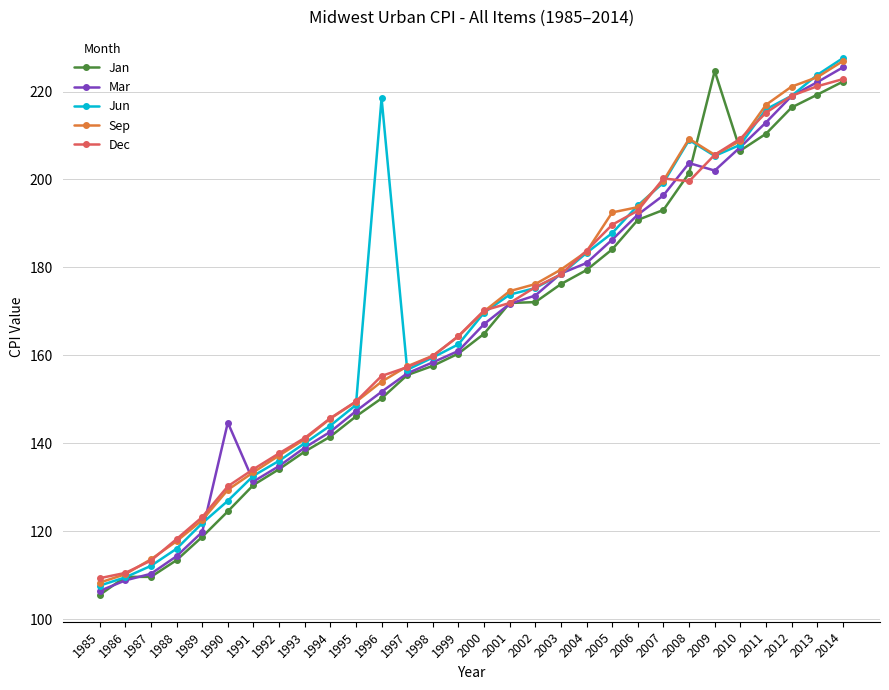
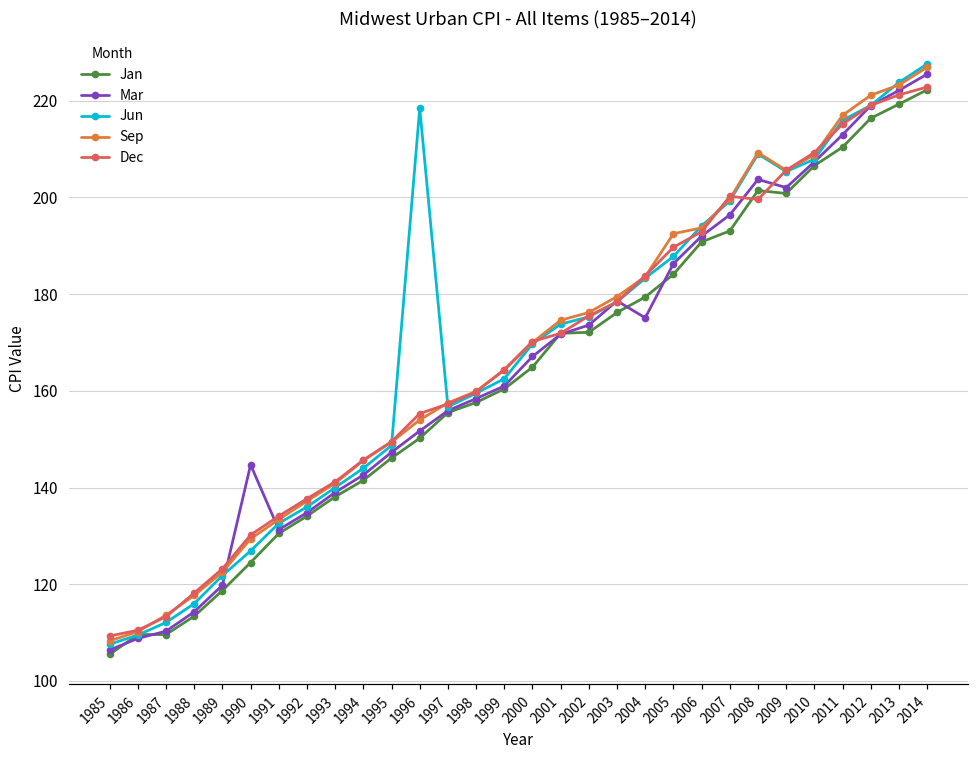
  {
    "Jan": {
      "1985": 106,
      "1987": 110,
      "1988": 113,
      "1989": 119,
      "1990": 125,
      "1991": 131,
      "1992": 134,
      "1993": 138,
      "1994": 142,
      "1995": 146,
      "1996": 150,
      "1998": 158,
      "1999": 160,
      "2000": 165,
      "2002": 172,
      "2003": 176,
      "2004": 179,
      "2005": 184,
      "2006": 191,
      "2007": 193,
      "2008": 201,
-     "2009": 225,
+     "2009": 201,
      "2010": 207,
      "2011": 210,
      "2012": 216,
      "2013": 219
    },
    "Mar": {
      "1985": 106,
      "1986": 109,
      "1987": 110,
      "1988": 114,
      "1989": 120,
      "1990": 145,
      "1991": 131,
      "1992": 135,
      "1993": 139,
      "1994": 143,
      "1995": 147,
      "1996": 152,
      "1998": 158,
      "1999": 161,
      "2000": 167,
      "2002": 174,
-     "2004": 181,
+     "2004": 175,
      "2005": 186,
      "2006": 192,
      "2007": 196,
      "2008": 204,
      "2009": 202,
      "2011": 213,
      "2013": 222,
      "2014": 225
    },
    "Jun": {
      "1985": 108,
      "1987": 112,
      "1988": 116,
      "1989": 122,
      "1990": 127,
      "1991": 133,
      "1992": 136,
      "1993": 140,
      "1994": 144,
      "1995": 149,
      "1996": 219,
      "1997": 157,
      "1999": 163,
      "2001": 174,
      "2005": 188,
      "2011": 216,
      "2014": 228
    }
  }
